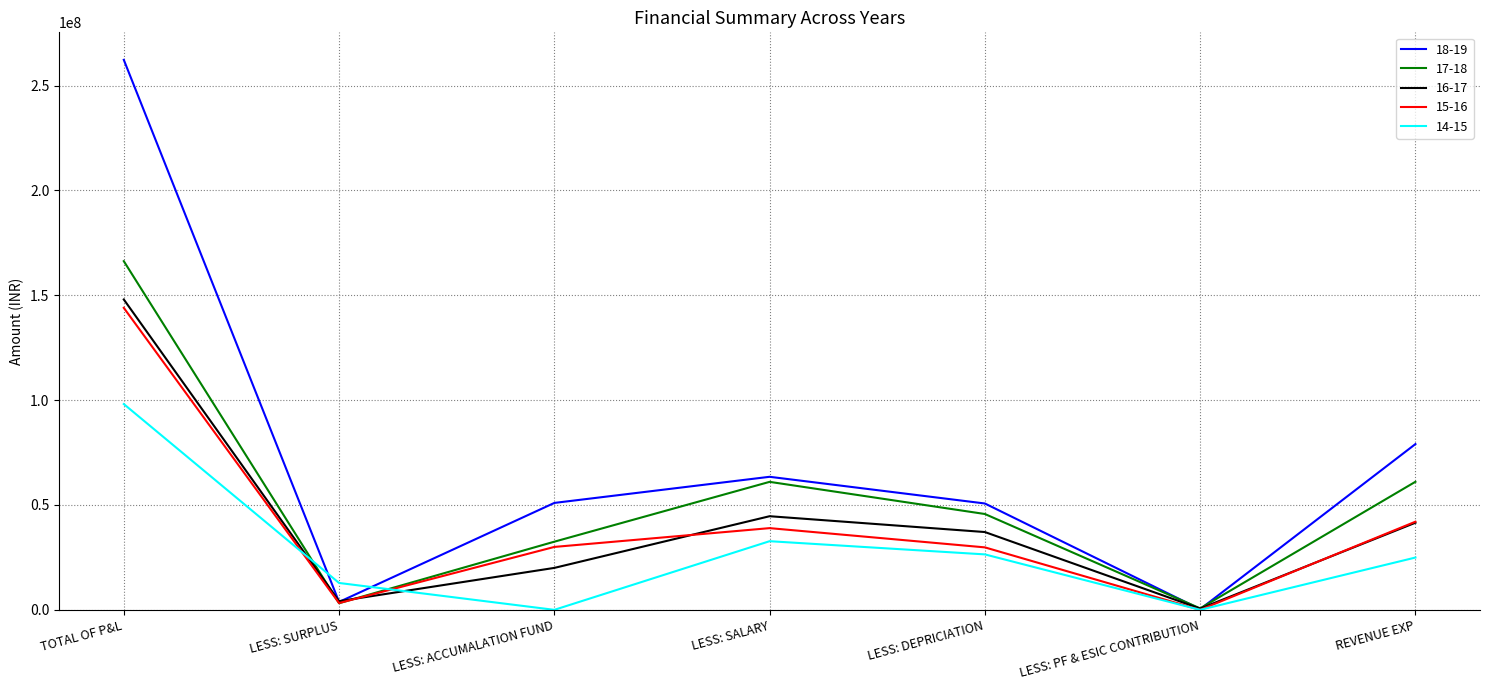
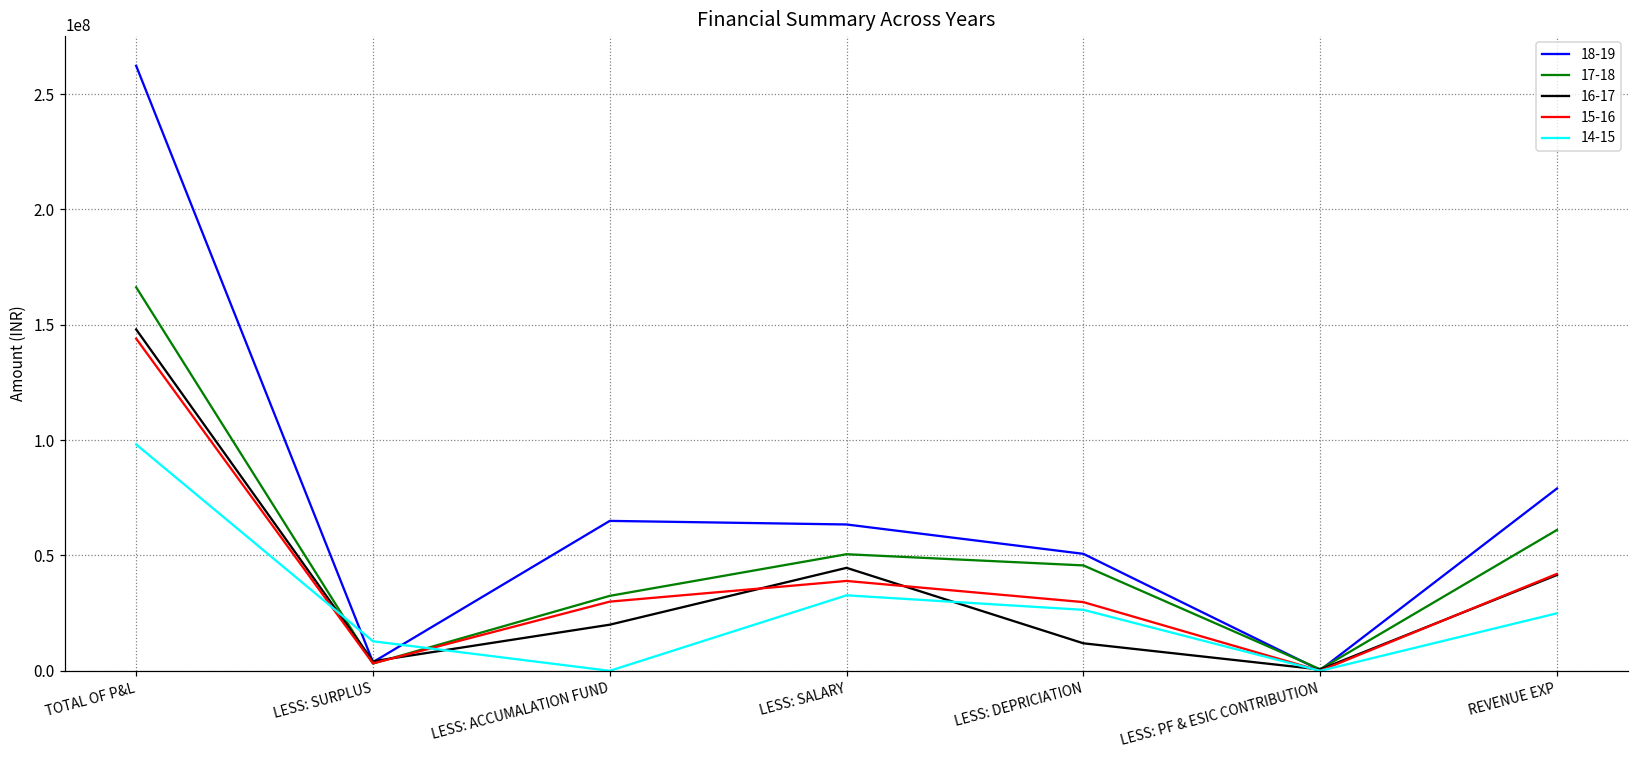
  {
    "18-19": {
      "TOTAL OF P&L": 262000000,
-     "LESS: ACCUMALATION FUND": 51000000,
+     "LESS: ACCUMALATION FUND": 65000000,
      "LESS: SALARY": 63000000,
      "LESS: DEPRICIATION": 51000000,
      "REVENUE EXP": 79000000
    },
    "17-18": {
      "TOTAL OF P&L": 166000000,
      "LESS: ACCUMALATION FUND": 33000000,
-     "LESS: SALARY": 61000000,
+     "LESS: SALARY": 51000000,
      "LESS: DEPRICIATION": 46000000,
      "REVENUE EXP": 61000000
    },
    "16-17": {
      "TOTAL OF P&L": 148000000,
      "LESS: ACCUMALATION FUND": 20000000,
      "LESS: SALARY": 45000000,
-     "LESS: DEPRICIATION": 37000000
+     "LESS: DEPRICIATION": 12000000
    },
    "15-16": {
      "TOTAL OF P&L": 144000000,
      "LESS: ACCUMALATION FUND": 30000000,
      "LESS: SALARY": 39000000,
      "LESS: DEPRICIATION": 30000000
    },
    "14-15": {
      "TOTAL OF P&L": 98000000,
      "LESS: SURPLUS": 13000000,
      "LESS: ACCUMALATION FUND": 0,
      "LESS: SALARY": 33000000,
      "LESS: DEPRICIATION": 26000000,
      "REVENUE EXP": 25000000
    }
  }
